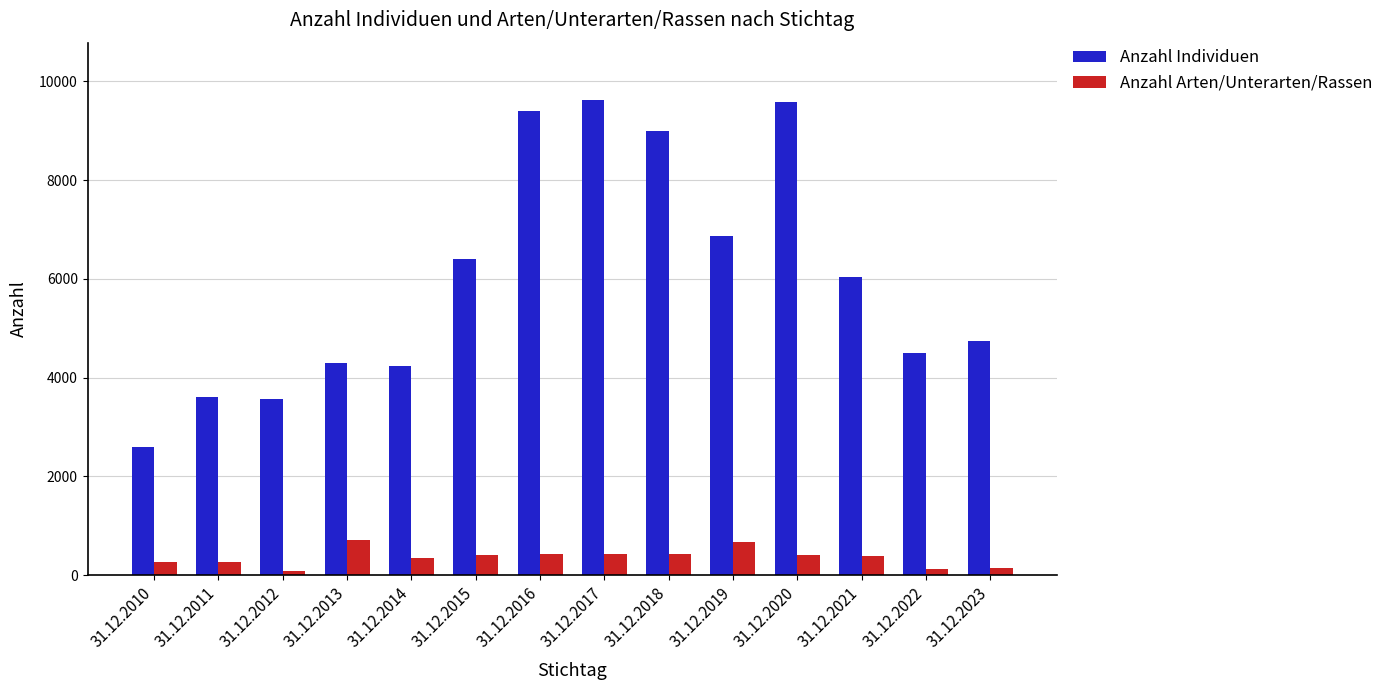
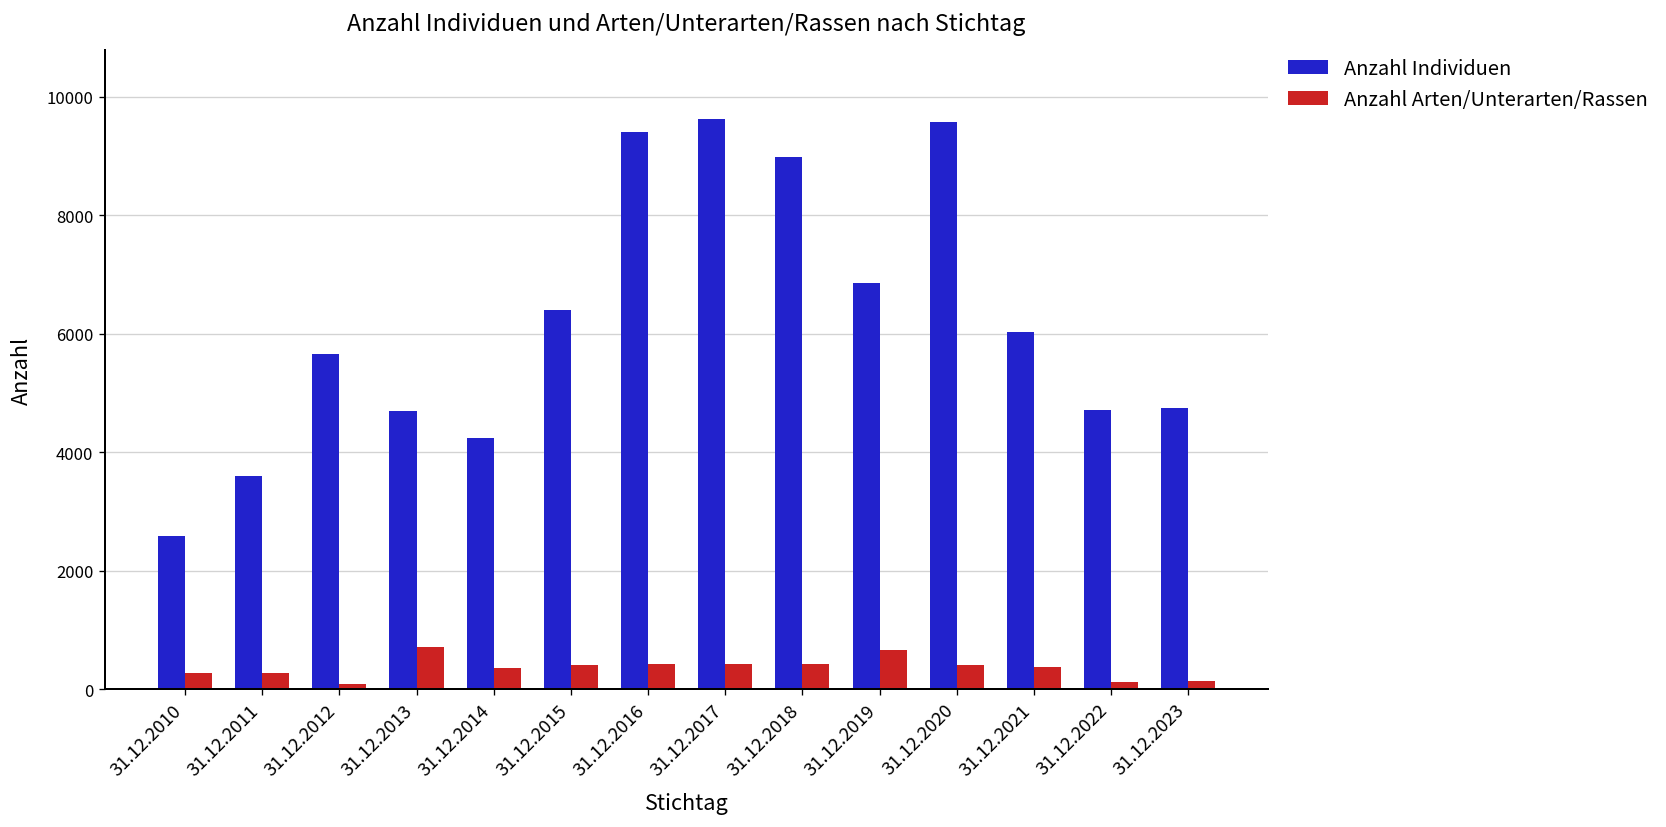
  {
    "Anzahl Individuen": {
      "31.12.2010": 2600,
      "31.12.2011": 3600,
-     "31.12.2012": 3600,
-     "31.12.2013": 4300,
+     "31.12.2012": 5700,
+     "31.12.2013": 4700,
      "31.12.2014": 4200,
      "31.12.2015": 6400,
      "31.12.2016": 9400,
      "31.12.2017": 9600,
      "31.12.2018": 9000,
      "31.12.2019": 6900,
      "31.12.2020": 9600,
      "31.12.2021": 6000,
-     "31.12.2022": 4500,
+     "31.12.2022": 4700,
      "31.12.2023": 4700
    },
    "Anzahl Arten/Unterarten/Rassen": {
      "31.12.2010": 300,
      "31.12.2011": 300,
      "31.12.2012": 100,
      "31.12.2013": 700,
      "31.12.2014": 400,
      "31.12.2015": 400,
      "31.12.2016": 400,
      "31.12.2017": 400,
      "31.12.2018": 400,
      "31.12.2019": 700,
      "31.12.2020": 400,
      "31.12.2021": 400,
      "31.12.2022": 100,
      "31.12.2023": 100
    }
  }
